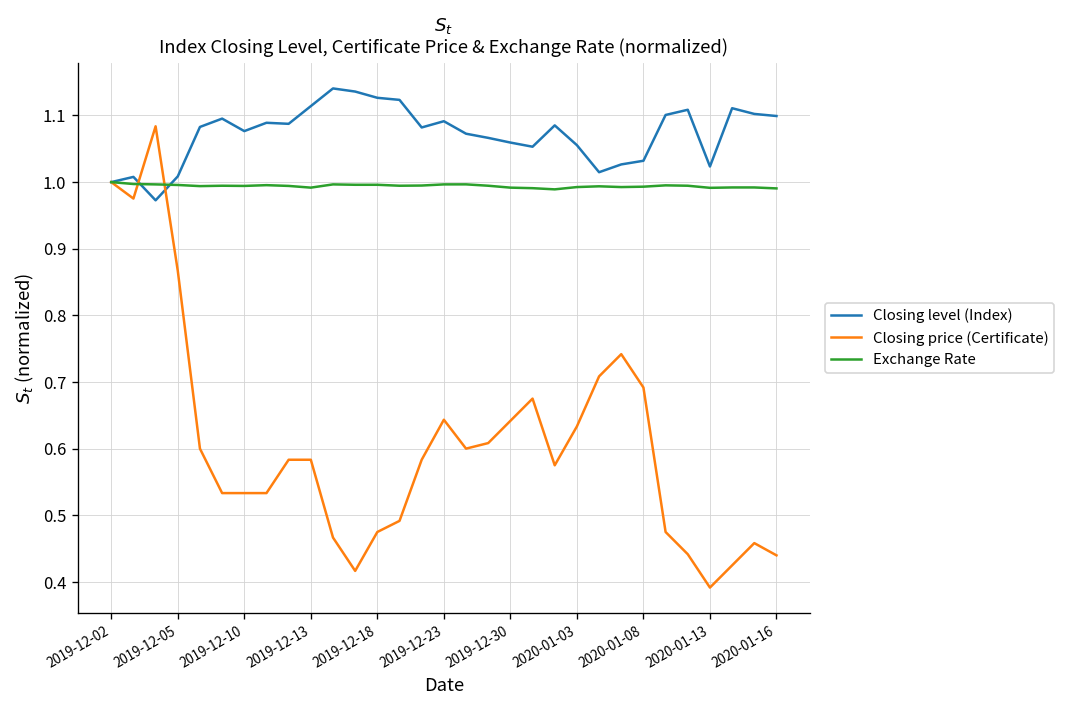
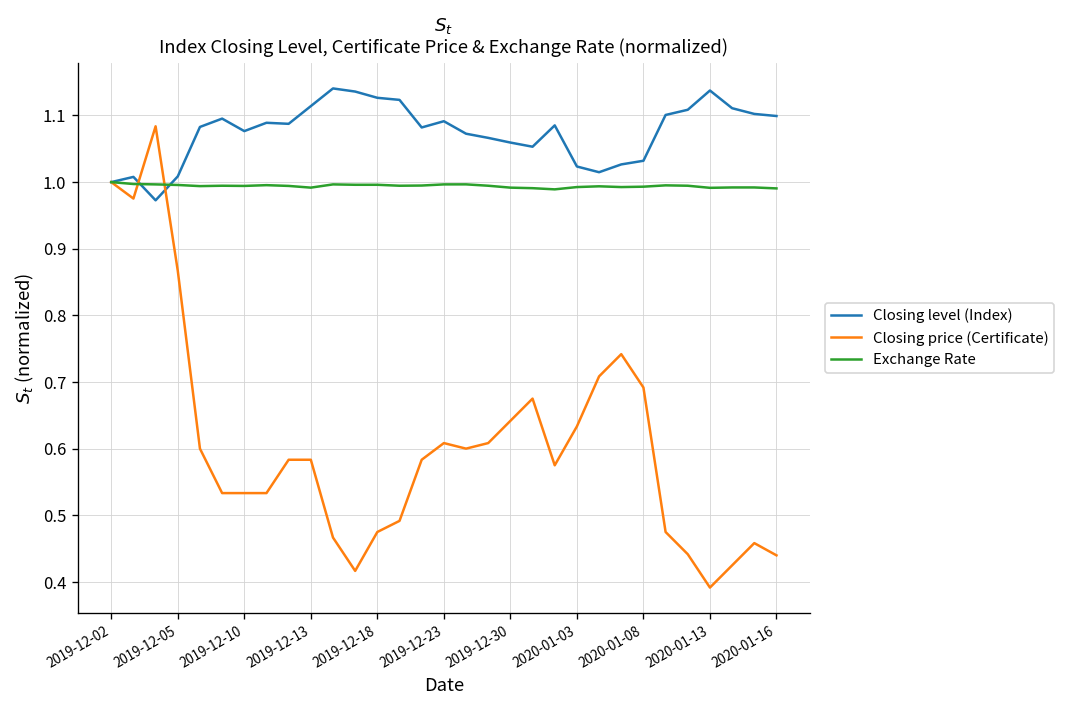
  {
    "Closing level (Index)": {
      "2019-12-05": 1.01,
      "2019-12-10": 1.08,
      "2019-12-13": 1.11,
      "2019-12-18": 1.13,
      "2019-12-23": 1.09,
      "2019-12-30": 1.06,
-     "2020-01-03": 1.06,
+     "2020-01-03": 1.02,
      "2020-01-08": 1.03,
-     "2020-01-13": 1.02,
+     "2020-01-13": 1.14,
      "2020-01-16": 1.10
    },
    "Closing price (Certificate)": {
      "2019-12-05": 0.87,
      "2019-12-10": 0.53,
      "2019-12-13": 0.58,
      "2019-12-18": 0.48,
-     "2019-12-23": 0.64,
+     "2019-12-23": 0.61,
      "2019-12-30": 0.64,
      "2020-01-03": 0.63,
      "2020-01-08": 0.69,
      "2020-01-13": 0.39,
      "2020-01-16": 0.44
    },
    "Exchange Rate": {
      "2019-12-05": 1.00,
      "2019-12-10": 0.99,
      "2019-12-13": 0.99,
      "2019-12-18": 1.00,
      "2019-12-23": 1.00,
      "2019-12-30": 0.99,
      "2020-01-03": 0.99,
      "2020-01-08": 0.99,
      "2020-01-13": 0.99,
      "2020-01-16": 0.99
    }
  }
